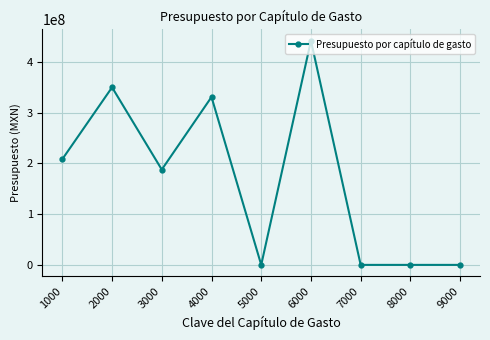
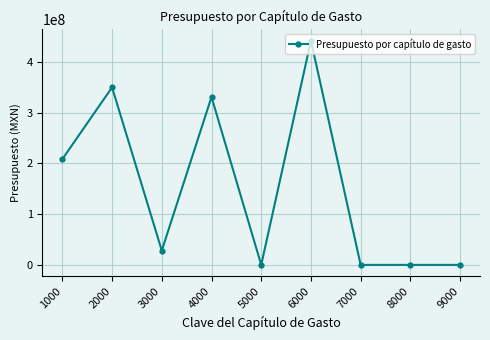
  {
    "1000": 210000000,
    "2000": 350000000,
-   "3000": 190000000,
+   "3000": 30000000,
    "4000": 330000000,
    "5000": 0,
    "7000": 0,
    "8000": 0,
    "9000": 0
  }
